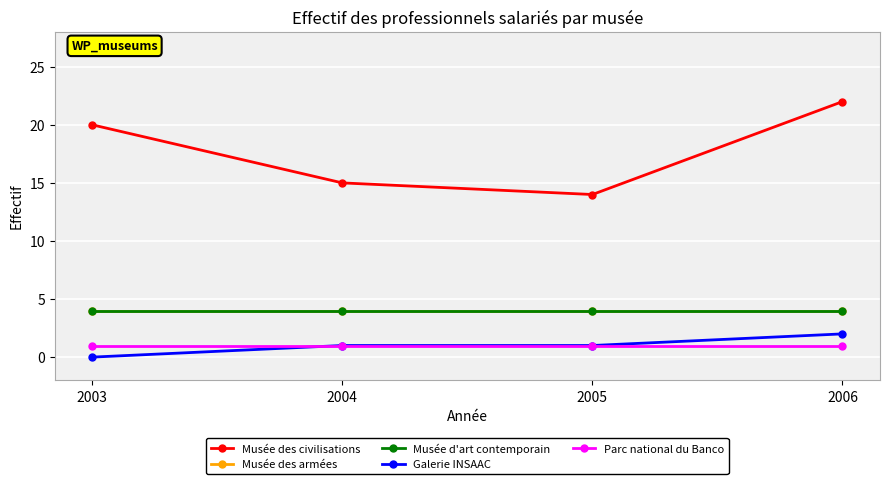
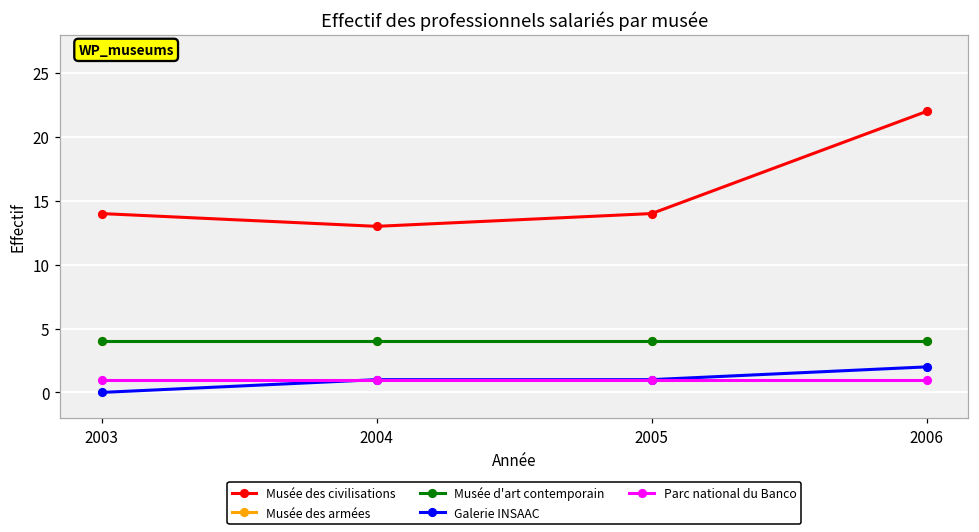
  {
    "Musée des civilisations": {
-     "2003": 20,
-     "2004": 15,
+     "2003": 14,
+     "2004": 13,
      "2005": 14,
      "2006": 22
    },
    "Musée d'art contemporain": {
      "2003": 4,
      "2004": 4,
      "2005": 4,
      "2006": 4
    },
    "Galerie INSAAC": {
      "2003": 0,
      "2006": 2
    },
    "Parc national du Banco": {
      "2003": 1,
      "2006": 1
    }
  }
